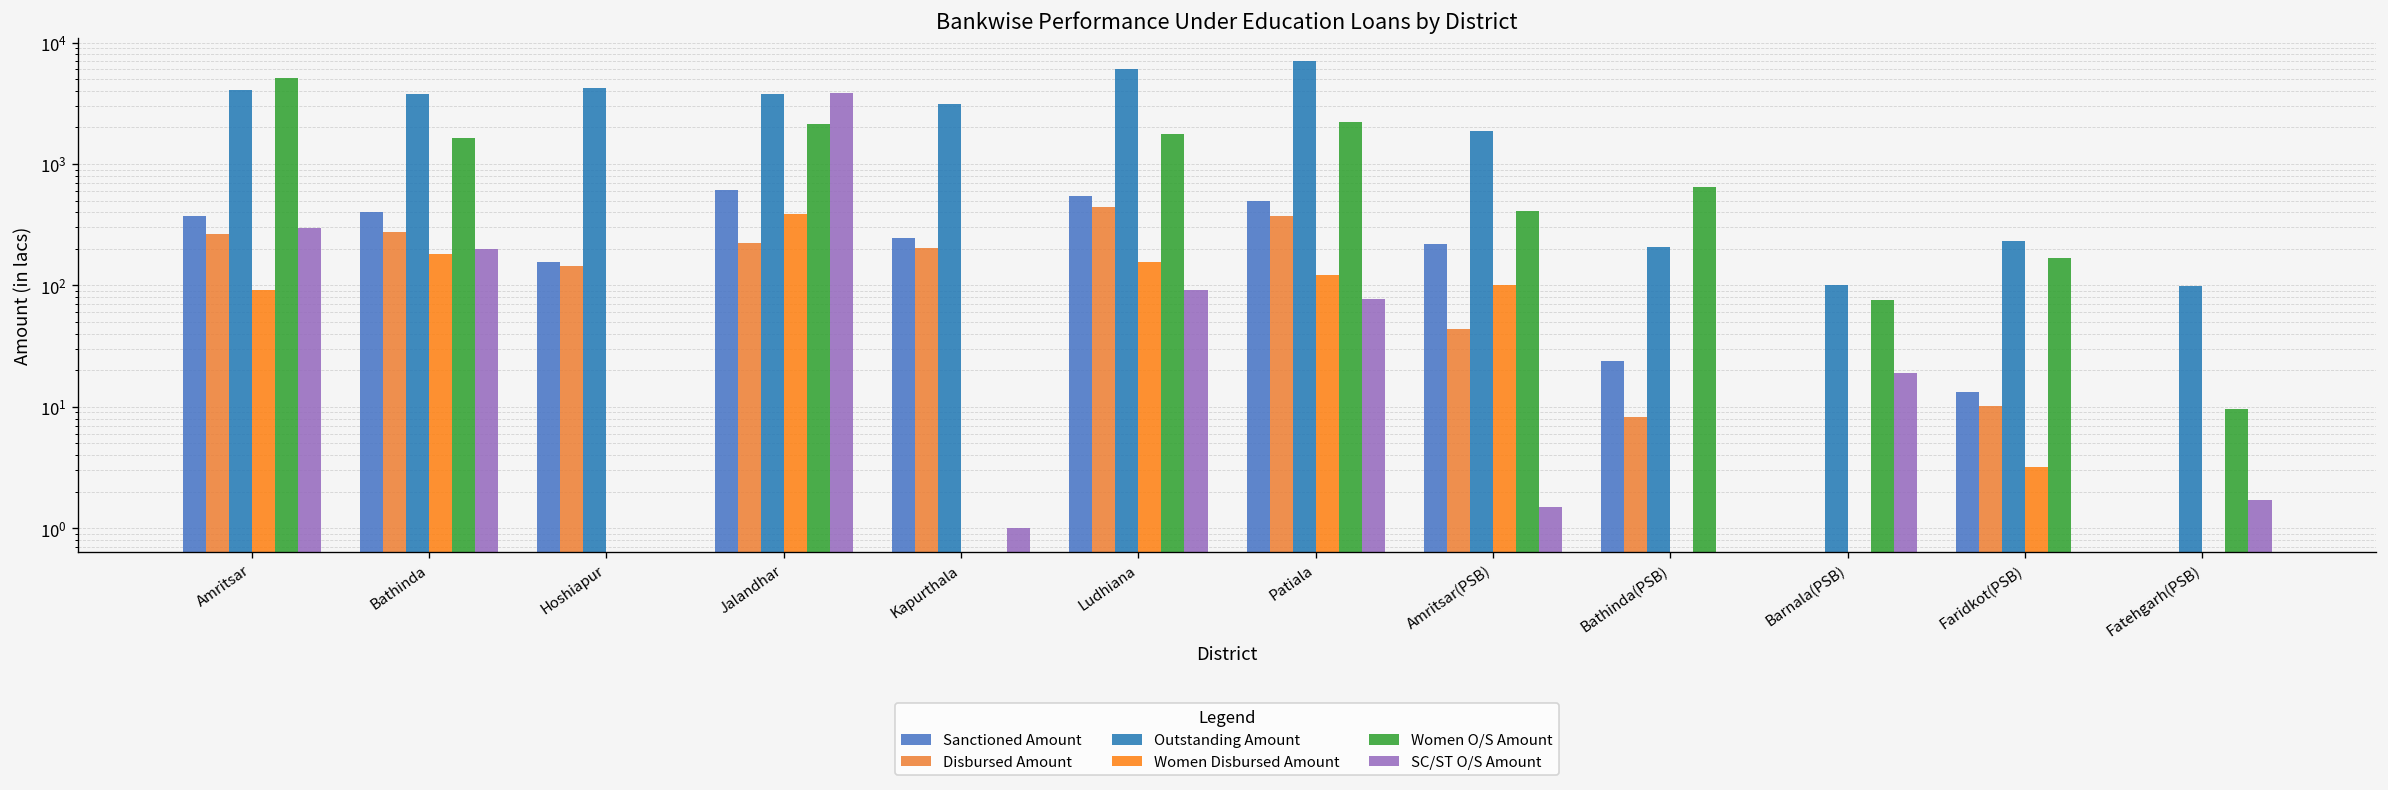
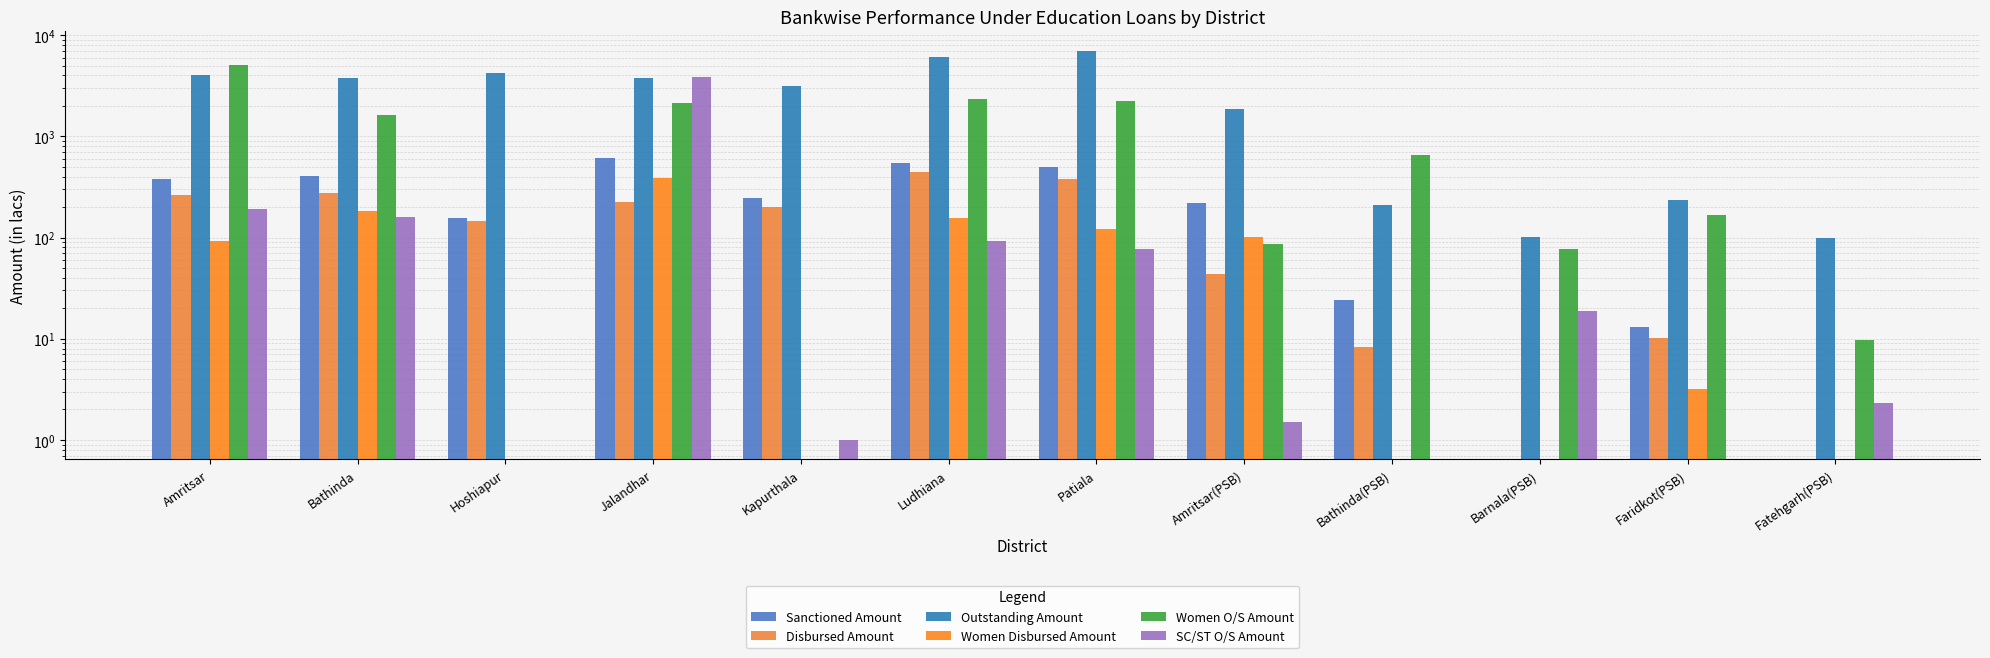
  {
    "Women O/S Amount": {
      "Amritsar": 5000,
      "Bathinda": 1600,
      "Jalandhar": 2100,
-     "Ludhiana": 1800,
+     "Ludhiana": 2300,
      "Patiala": 2200,
-     "Amritsar(PSB)": 410,
+     "Amritsar(PSB)": 90,
      "Bathinda(PSB)": 700,
      "Barnala(PSB)": 80,
      "Faridkot(PSB)": 170,
      "Fatehgarh(PSB)": 10
    },
    "SC/ST O/S Amount": {
-     "Amritsar": 300,
-     "Bathinda": 200,
+     "Amritsar": 190,
+     "Bathinda": 160,
      "Jalandhar": 3900,
      "Kapurthala": 1.0,
      "Ludhiana": 90,
      "Patiala": 80,
      "Amritsar(PSB)": 1.5,
      "Barnala(PSB)": 19,
-     "Fatehgarh(PSB)": 1.7
+     "Fatehgarh(PSB)": 2.3
    }
  }
